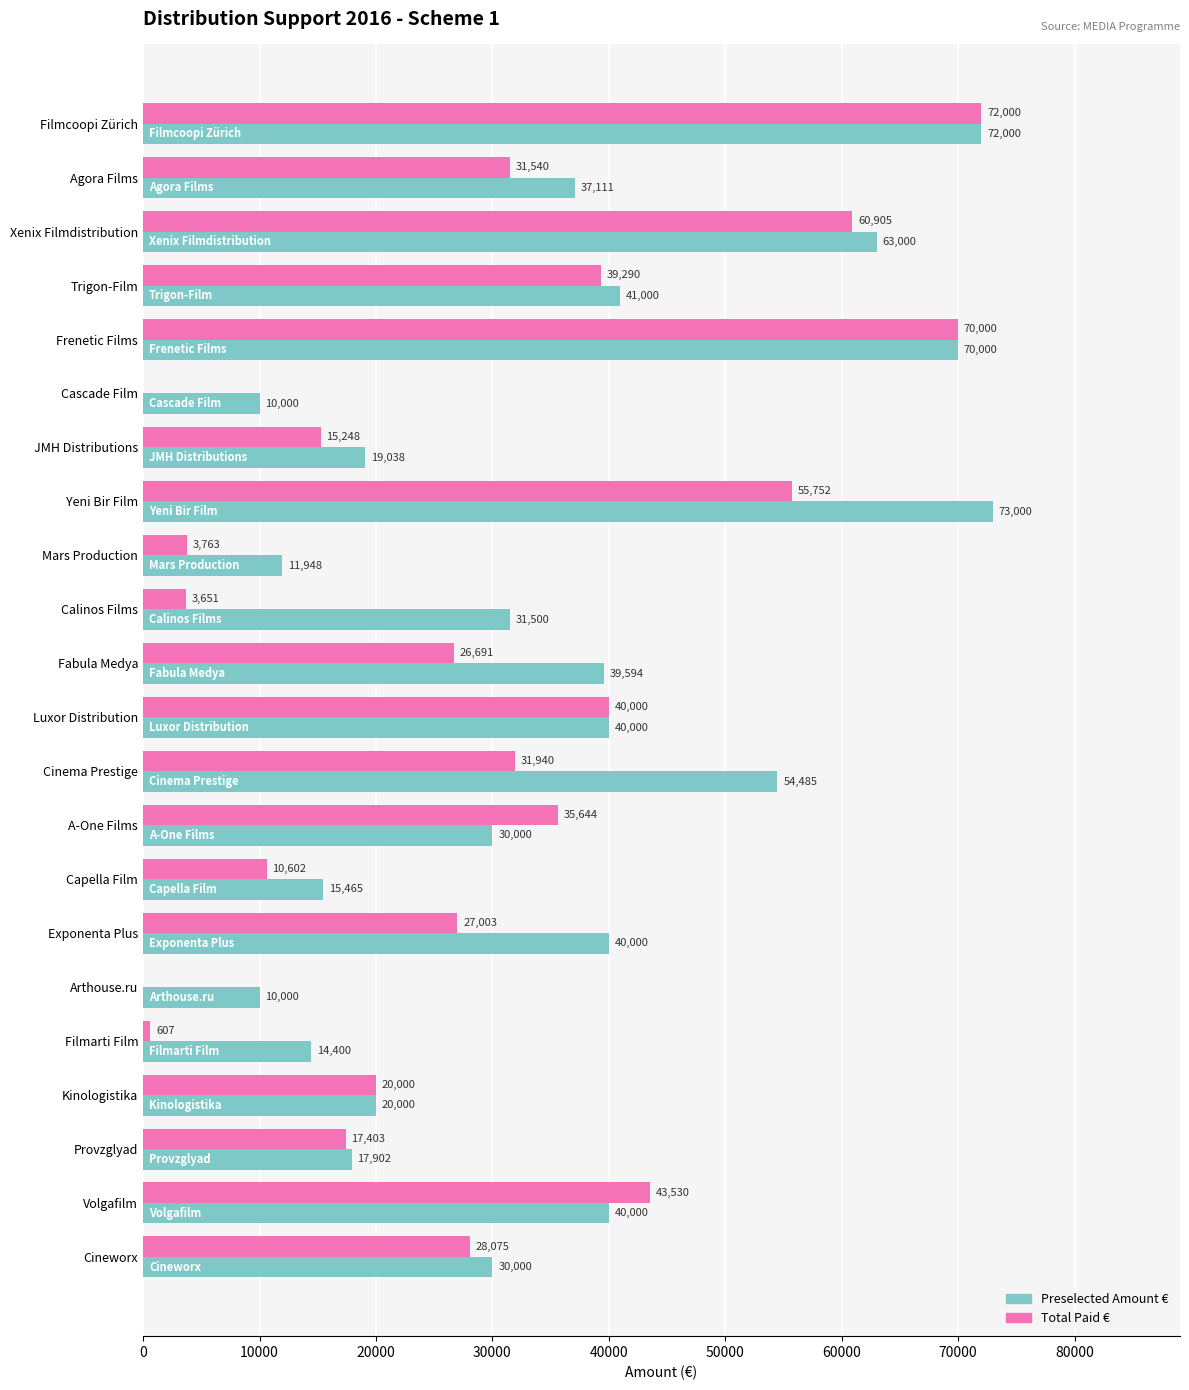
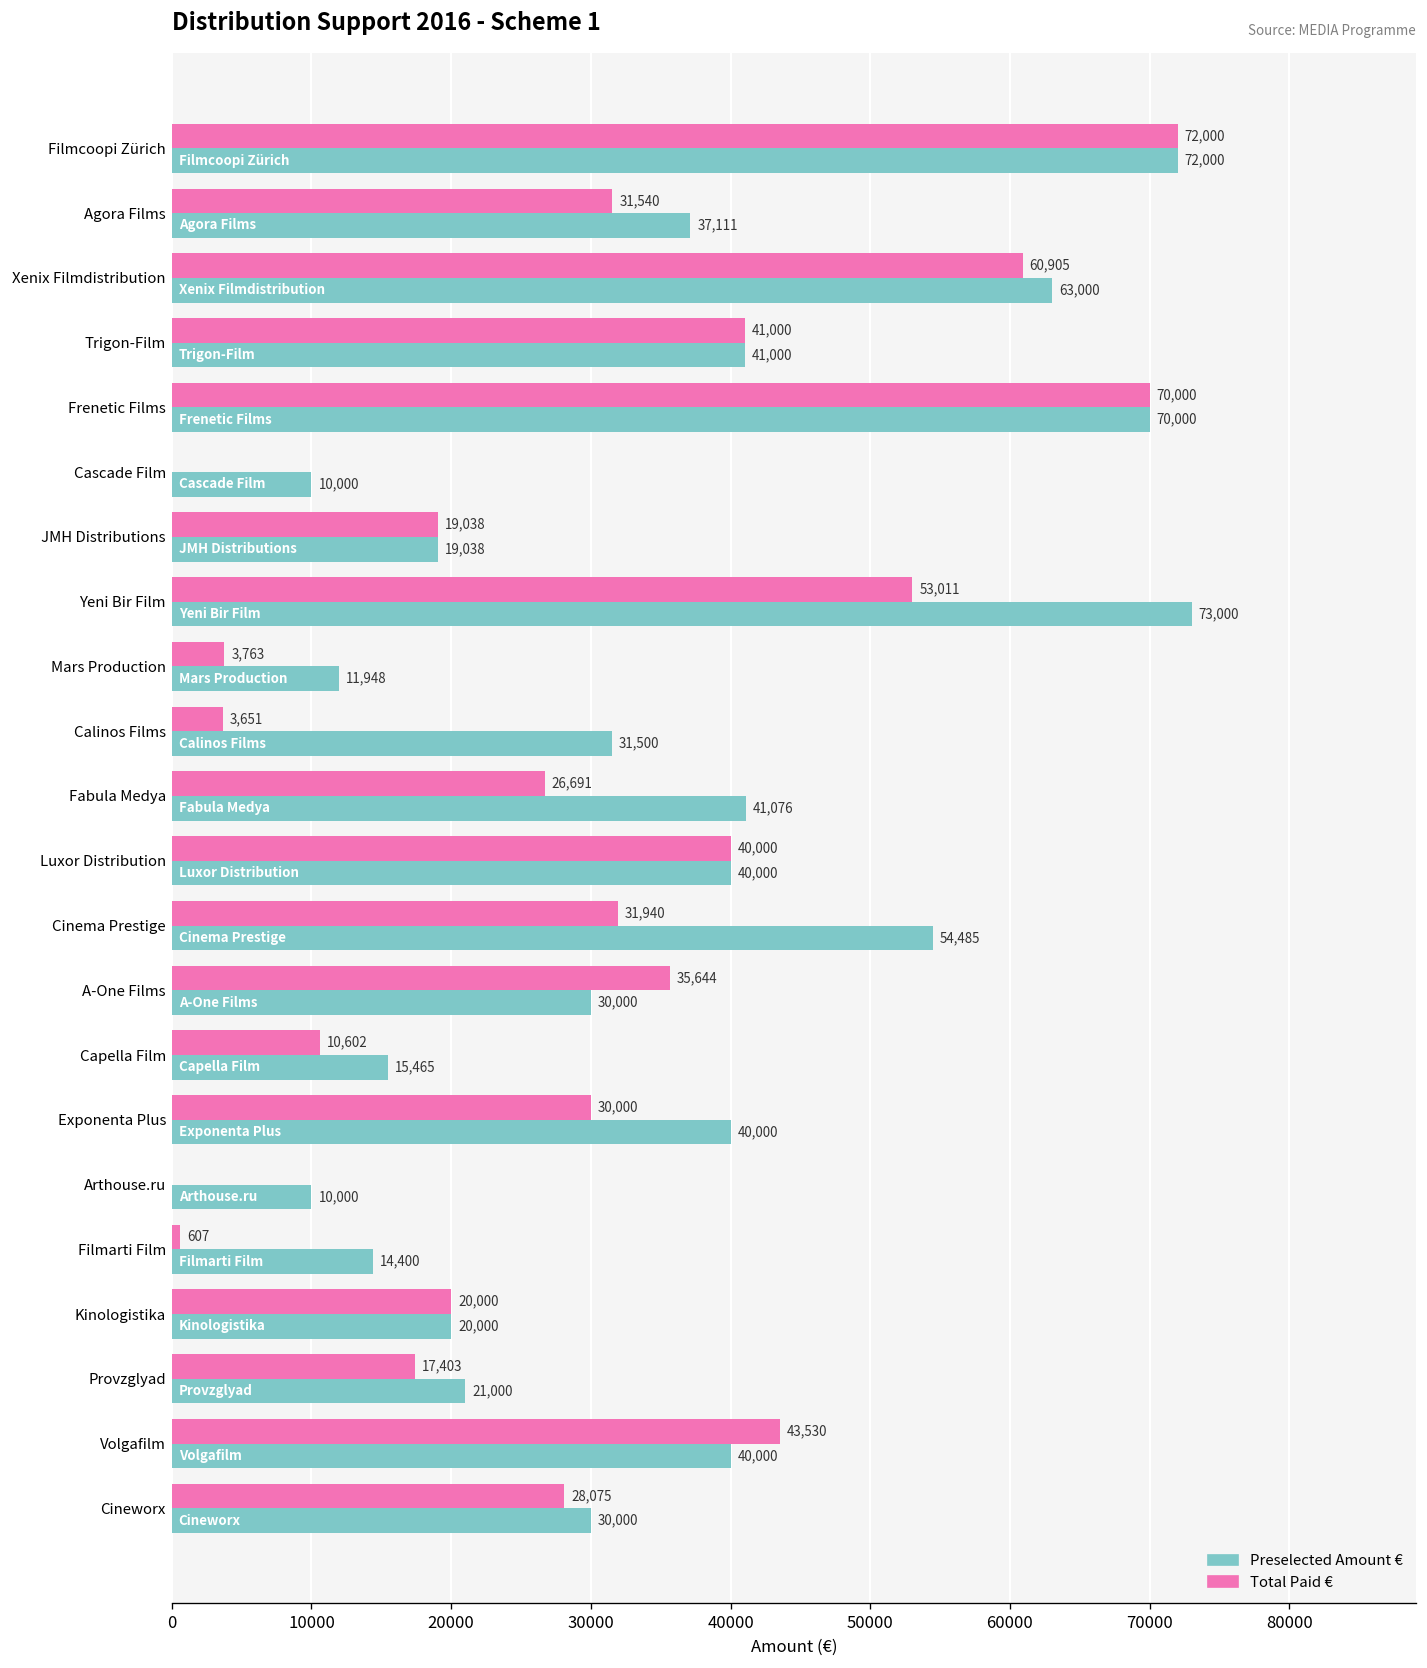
  {
    "Preselected Amount €": {
      "Filmcoopi Zürich": "72,000",
      "Agora Films": "37,111",
      "Xenix Filmdistribution": "63,000",
      "Trigon-Film": "41,000",
      "Frenetic Films": "70,000",
      "Cascade Film": "10,000",
      "JMH Distributions": "19,038",
      "Yeni Bir Film": "73,000",
      "Mars Production": "11,948",
      "Calinos Films": "31,500",
-     "Fabula Medya": "39,594",
+     "Fabula Medya": "41,076",
      "Luxor Distribution": "40,000",
      "Cinema Prestige": "54,485",
      "A-One Films": "30,000",
      "Capella Film": "15,465",
      "Exponenta Plus": "40,000",
      "Arthouse.ru": "10,000",
      "Filmarti Film": "14,400",
      "Kinologistika": "20,000",
-     "Provzglyad": "17,902",
+     "Provzglyad": "21,000",
      "Volgafilm": "40,000",
      "Cineworx": "30,000"
    },
    "Total Paid €": {
      "Filmcoopi Zürich": "72,000",
      "Agora Films": "31,540",
      "Xenix Filmdistribution": "60,905",
-     "Trigon-Film": "39,290",
+     "Trigon-Film": "41,000",
      "Frenetic Films": "70,000",
-     "JMH Distributions": "15,248",
-     "Yeni Bir Film": "55,752",
+     "JMH Distributions": "19,038",
+     "Yeni Bir Film": "53,011",
      "Mars Production": "3,763",
      "Calinos Films": "3,651",
      "Fabula Medya": "26,691",
      "Luxor Distribution": "40,000",
      "Cinema Prestige": "31,940",
      "A-One Films": "35,644",
      "Capella Film": "10,602",
-     "Exponenta Plus": "27,003",
+     "Exponenta Plus": "30,000",
      "Filmarti Film": "607",
      "Kinologistika": "20,000",
      "Provzglyad": "17,403",
      "Volgafilm": "43,530",
      "Cineworx": "28,075"
    }
  }
